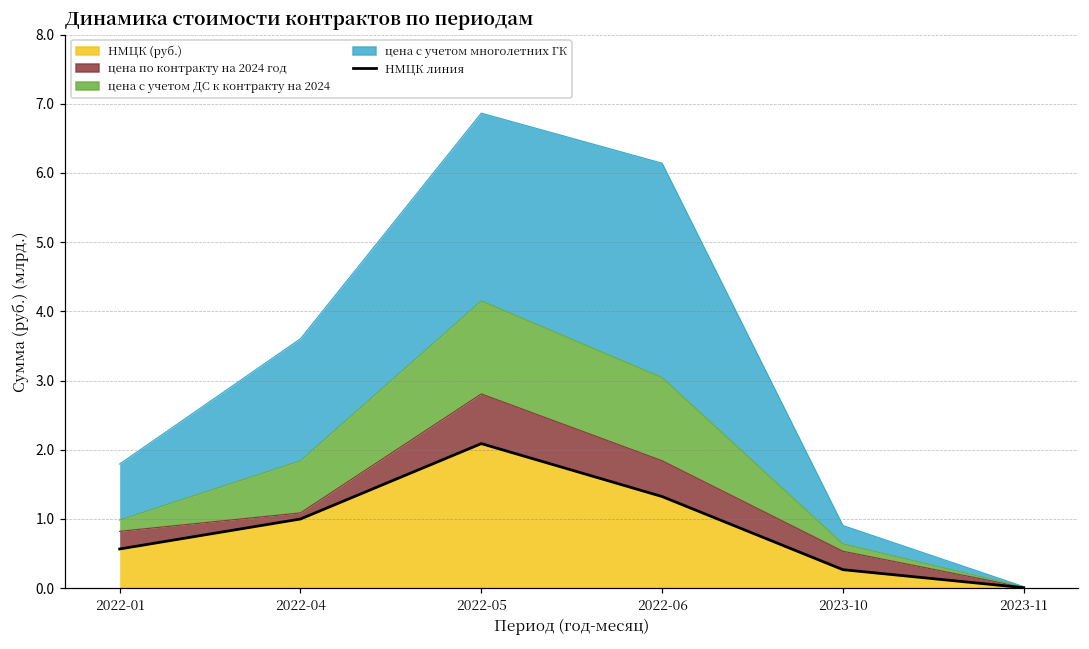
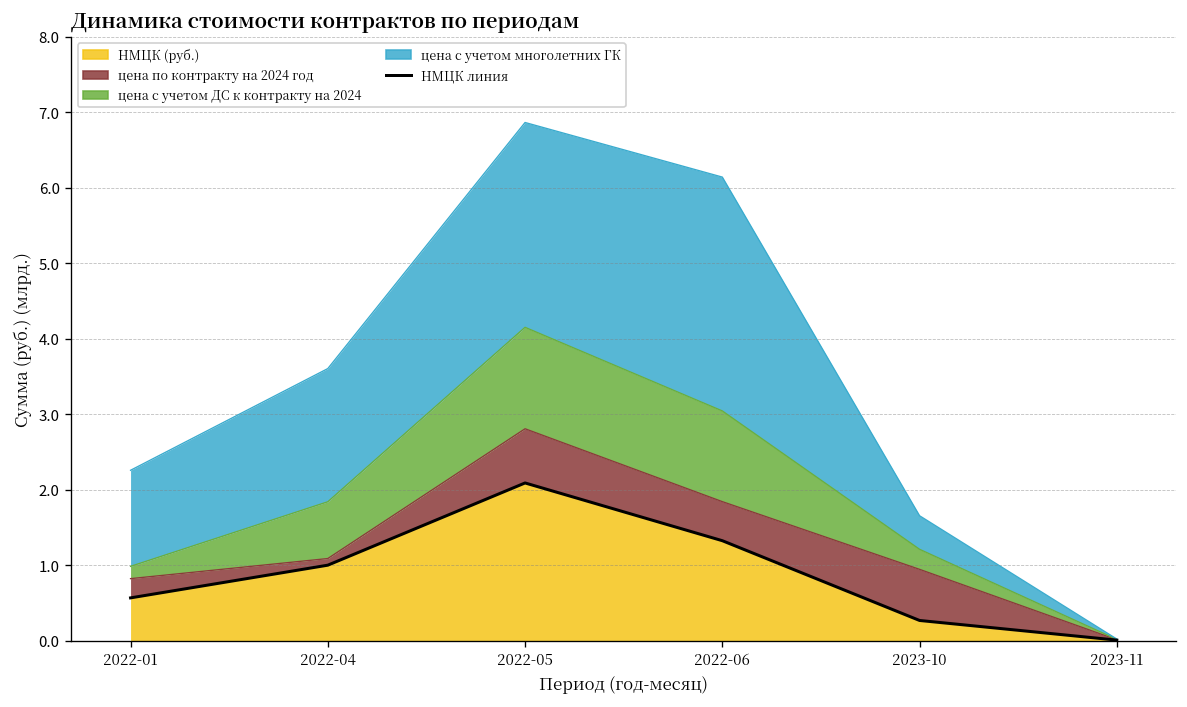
  {
    "НМЦК (руб.)": {
      "2022-01": 0.6,
      "2022-04": 1.0,
      "2022-05": 2.1,
      "2022-06": 1.3,
      "2023-10": 0.3
    },
    "цена по контракту на 2024 год": {
      "2022-01": 0.3,
      "2022-04": 0.1,
      "2022-05": 0.7,
      "2022-06": 0.5,
-     "2023-10": 0.3
+     "2023-10": 0.7
    },
    "цена с учетом ДС к контракту на 2024": {
      "2022-01": 0.2,
      "2022-04": 0.8,
      "2022-05": 1.3,
      "2022-06": 1.2,
-     "2023-10": 0.1
+     "2023-10": 0.3
    },
    "цена с учетом многолетних ГК": {
-     "2022-01": 0.8,
+     "2022-01": 1.3,
      "2022-04": 1.8,
      "2022-05": 2.7,
      "2022-06": 3.1,
-     "2023-10": 0.3
+     "2023-10": 0.4
    }
  }
